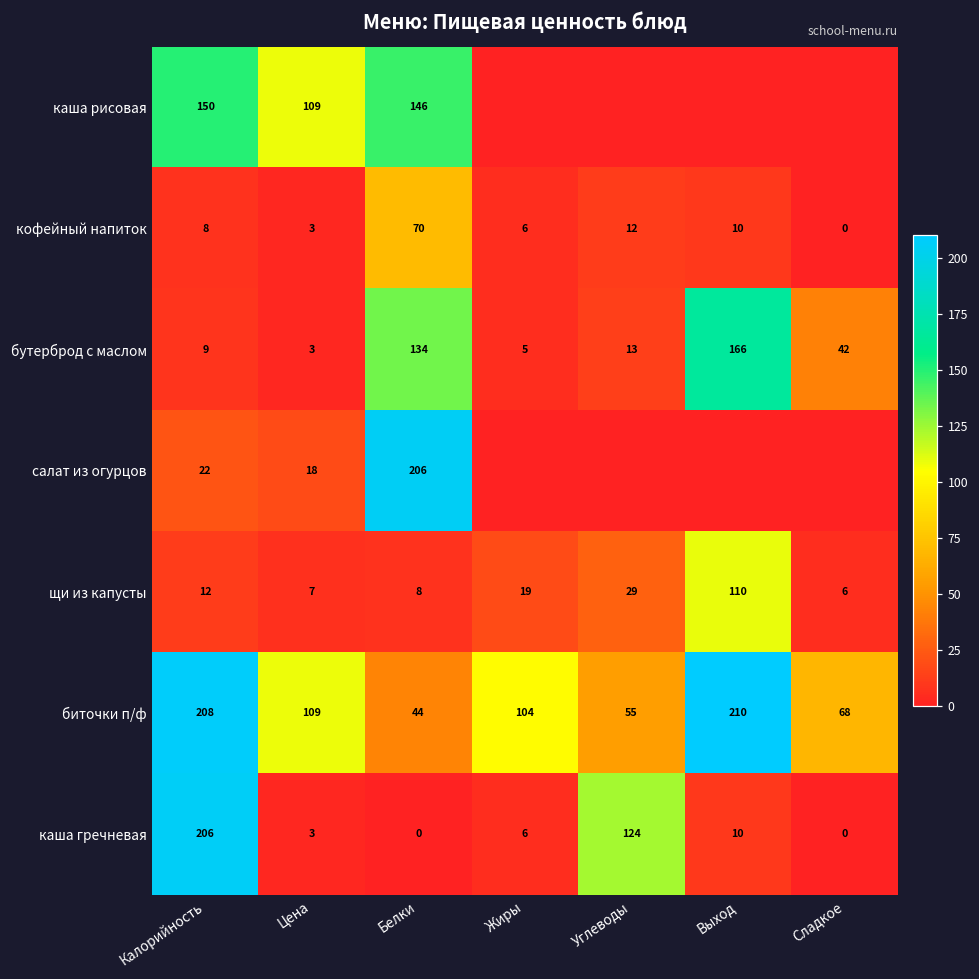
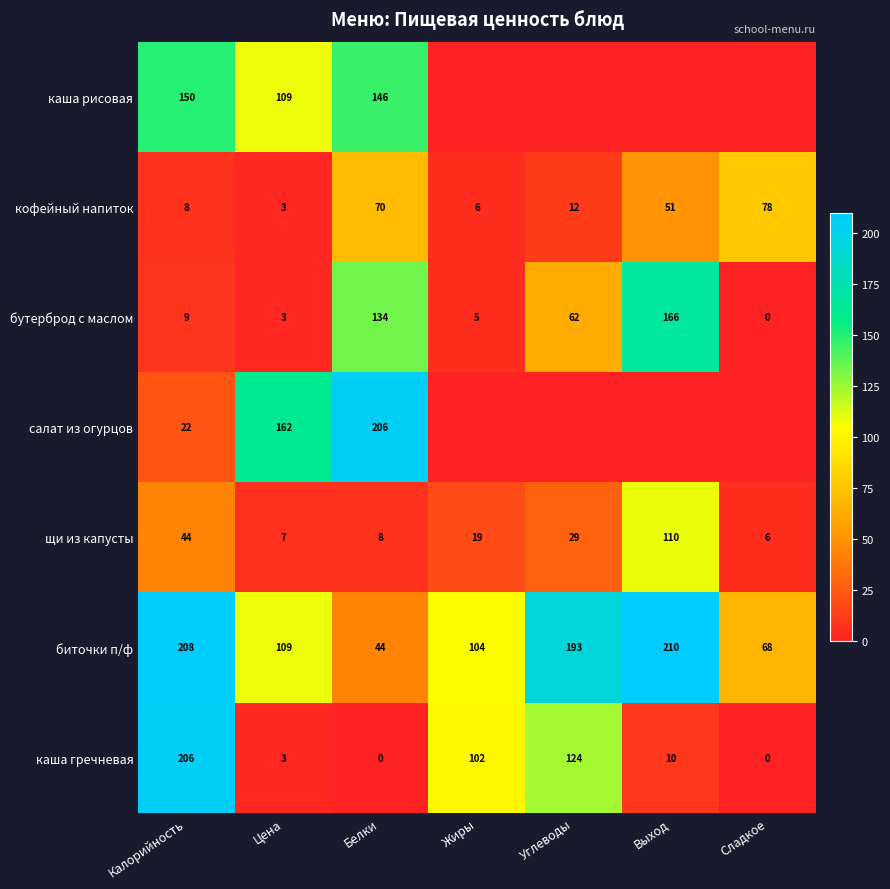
  {
    "каша рисовая": {
      "Калорийность": 150,
      "Цена": 109,
      "Белки": 146
    },
    "кофейный напиток": {
      "Калорийность": 8,
      "Цена": 3,
      "Белки": 70,
      "Жиры": 6,
      "Углеводы": 12,
-     "Выход": 10,
-     "Сладкое": 0
+     "Выход": 51,
+     "Сладкое": 78
    },
    "бутерброд с маслом": {
      "Калорийность": 9,
      "Цена": 3,
      "Белки": 134,
      "Жиры": 5,
-     "Углеводы": 13,
+     "Углеводы": 62,
      "Выход": 166,
-     "Сладкое": 42
+     "Сладкое": 0
    },
    "салат из огурцов": {
      "Калорийность": 22,
-     "Цена": 18,
+     "Цена": 162,
      "Белки": 206
    },
    "щи из капусты": {
-     "Калорийность": 12,
+     "Калорийность": 44,
      "Цена": 7,
      "Белки": 8,
      "Жиры": 19,
      "Углеводы": 29,
      "Выход": 110,
      "Сладкое": 6
    },
    "биточки п/ф": {
      "Калорийность": 208,
      "Цена": 109,
      "Белки": 44,
      "Жиры": 104,
-     "Углеводы": 55,
+     "Углеводы": 193,
      "Выход": 210,
      "Сладкое": 68
    },
    "каша гречневая": {
      "Калорийность": 206,
      "Цена": 3,
      "Белки": 0,
-     "Жиры": 6,
+     "Жиры": 102,
      "Углеводы": 124,
      "Выход": 10,
      "Сладкое": 0
    }
  }
